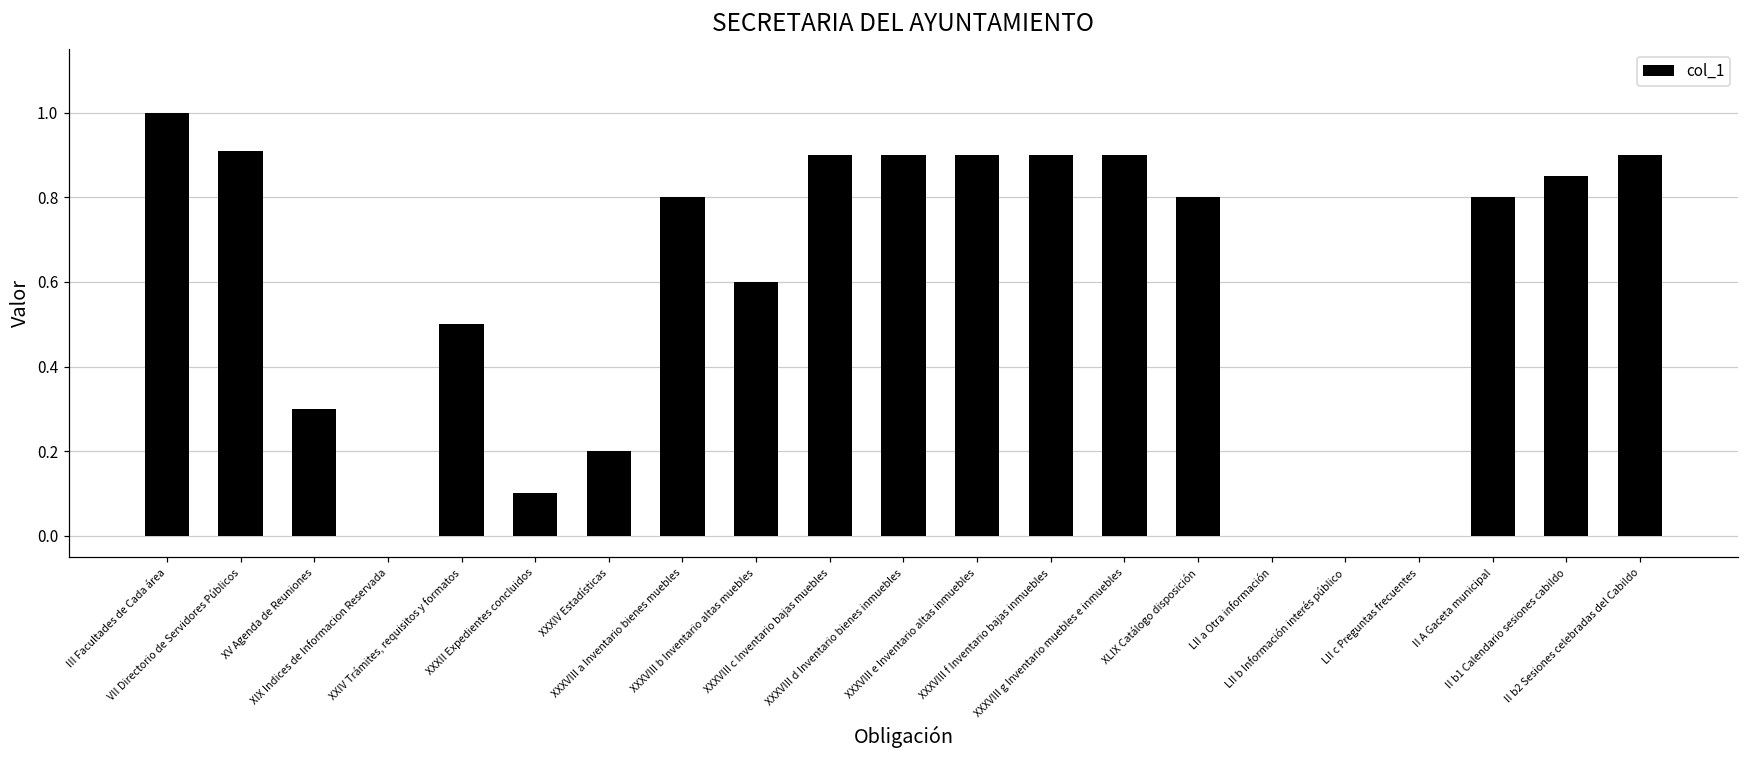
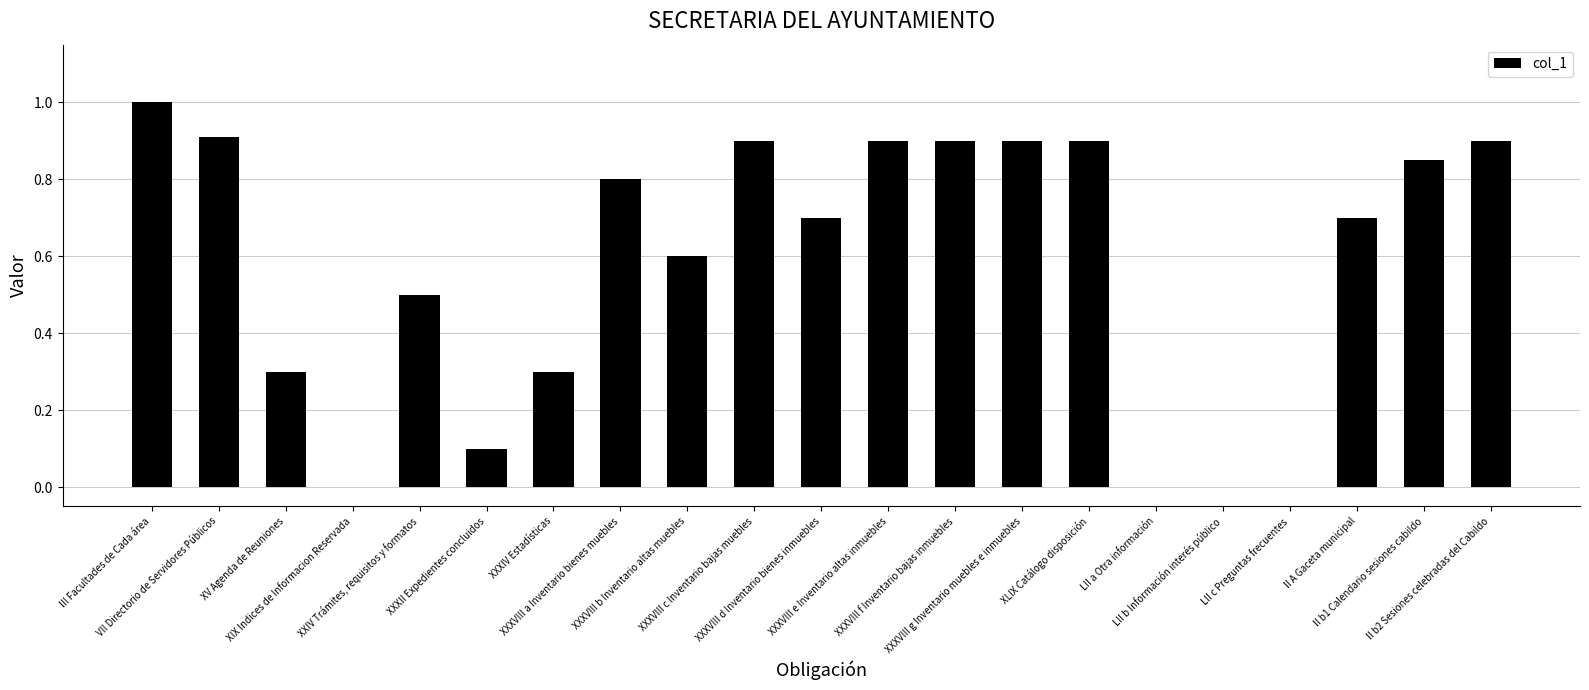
  {
    "III Facultades de Cada área": 1.0,
    "VII Directorio de Servidores Públicos": 0.91,
    "XV Agenda de Reuniones": 0.3,
    "XIX Indices de Informacion Reservada": 0.0,
    "XXIV Trámites, requisitos y formatos": 0.5,
    "XXXII Expedientes concluidos": 0.1,
-   "XXXIV Estadísticas": 0.2,
+   "XXXIV Estadísticas": 0.3,
    "XXXVIII a Inventario bienes muebles": 0.8,
    "XXXVIII b Inventario altas muebles": 0.6,
    "XXXVIII c Inventario bajas muebles": 0.9,
-   "XXXVIII d Inventario bienes inmuebles": 0.9,
+   "XXXVIII d Inventario bienes inmuebles": 0.7,
    "XXXVIII e Inventario altas inmuebles": 0.9,
    "XXXVIII f Inventario bajas inmuebles": 0.9,
    "XXXVIII g Inventario muebles e inmuebles": 0.9,
-   "XLIX Catálogo disposición": 0.8,
+   "XLIX Catálogo disposición": 0.9,
    "LII a Otra información": 0.0,
    "LII b Información interés público": 0.0,
    "LII c Preguntas frecuentes": 0.0,
-   "II A Gaceta municipal": 0.8,
+   "II A Gaceta municipal": 0.7,
    "II b1 Calendario sesiones cabildo": 0.85,
    "II b2 Sesiones celebradas del Cabildo": 0.9
  }
